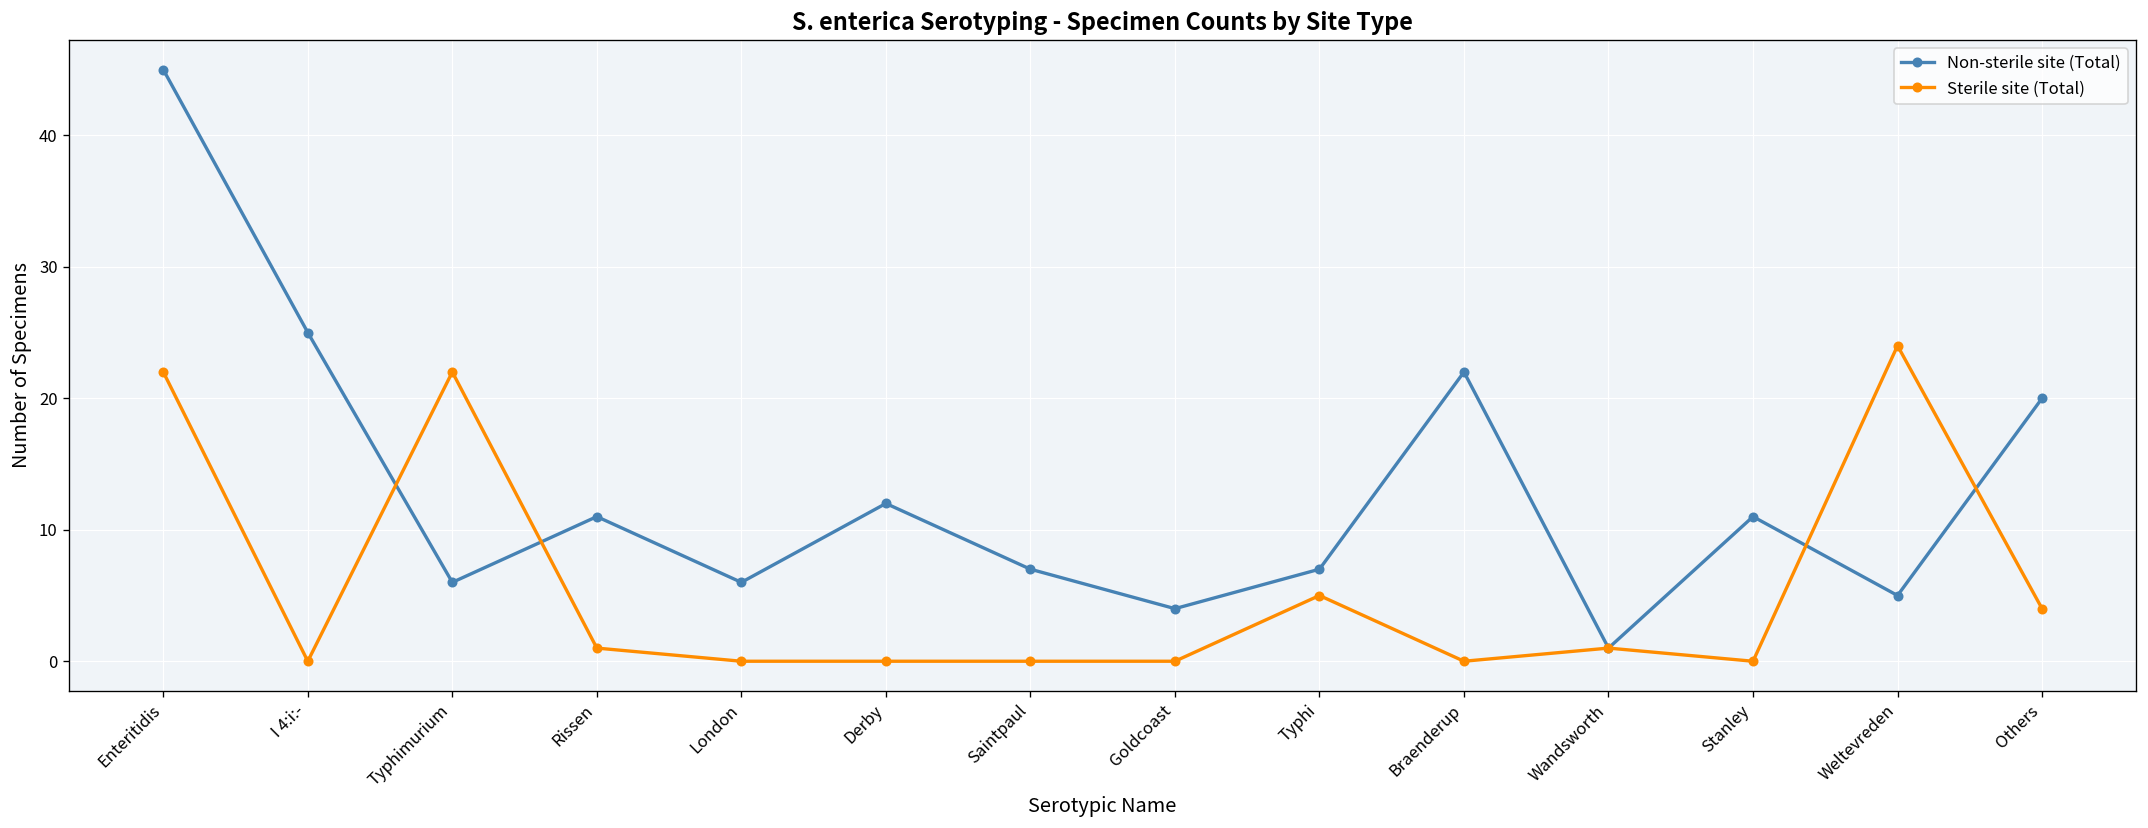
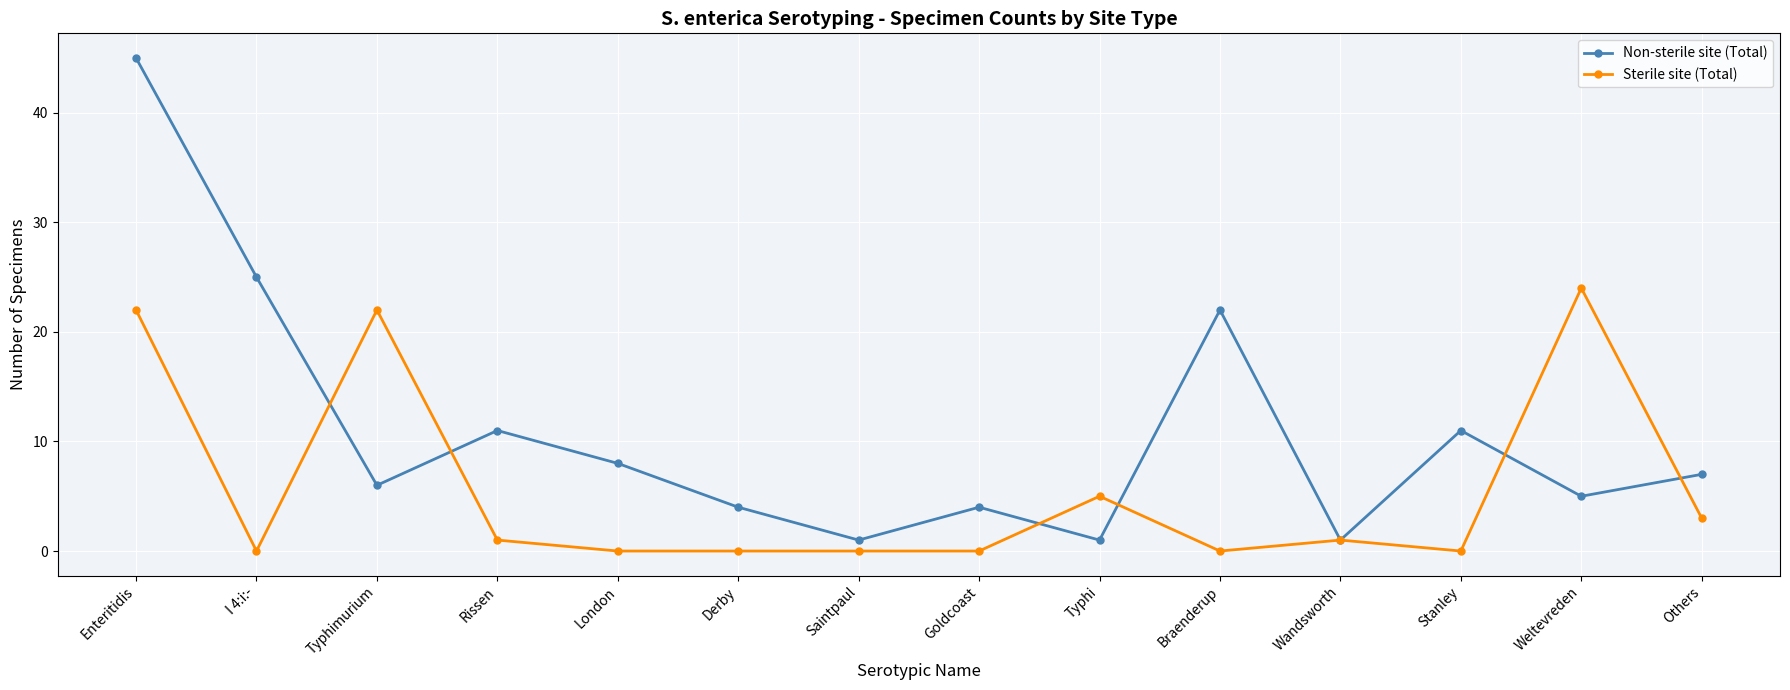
  {
    "Non-sterile site (Total)": {
      "Enteritidis": 45,
      "I 4:i:-": 25,
      "Typhimurium": 6,
      "Rissen": 11,
-     "London": 6,
-     "Derby": 12,
-     "Saintpaul": 7,
+     "London": 8,
+     "Derby": 4,
+     "Saintpaul": 1,
      "Goldcoast": 4,
-     "Typhi": 7,
+     "Typhi": 1,
      "Braenderup": 22,
      "Stanley": 11,
      "Weltevreden": 5,
-     "Others": 20
+     "Others": 7
    },
    "Sterile site (Total)": {
      "Enteritidis": 22,
      "I 4:i:-": 0,
      "Typhimurium": 22,
      "Rissen": 1,
      "London": 0,
      "Derby": 0,
      "Saintpaul": 0,
      "Goldcoast": 0,
      "Typhi": 5,
      "Braenderup": 0,
      "Stanley": 0,
      "Weltevreden": 24,
-     "Others": 4
+     "Others": 3
    }
  }
